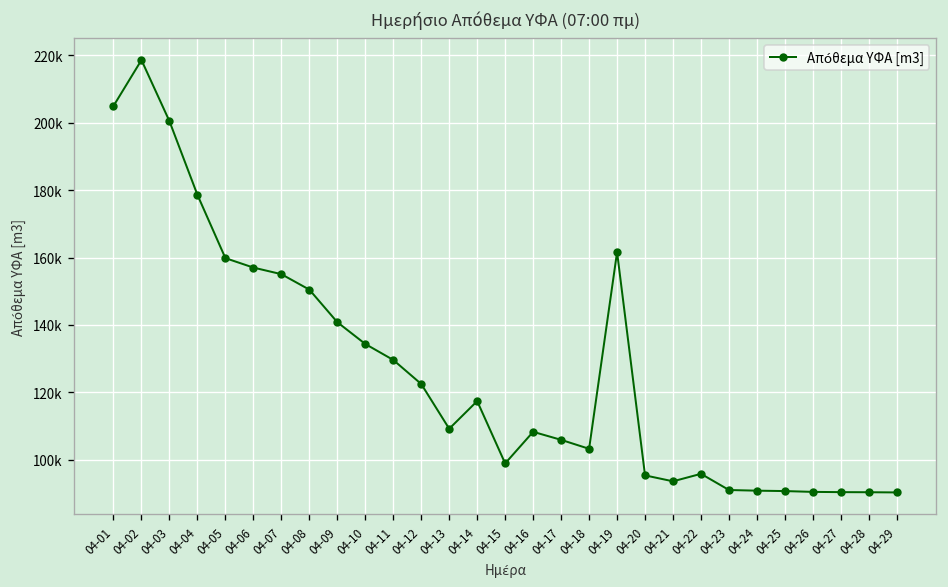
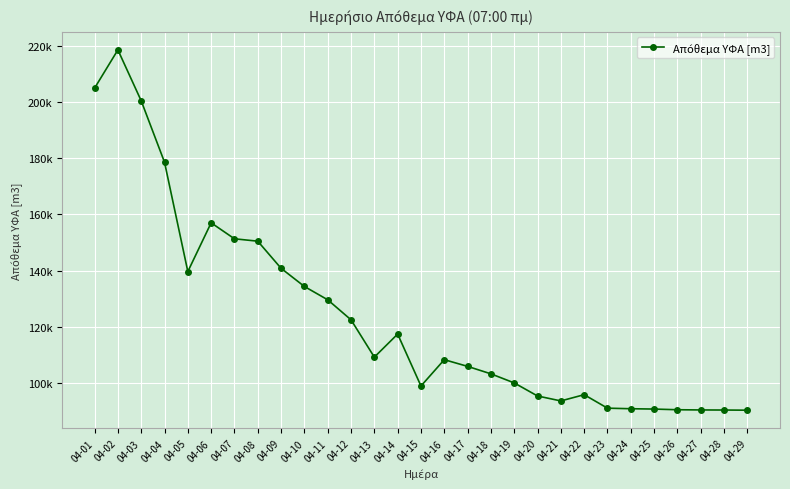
  {
    "04-01": 205000,
    "04-02": 219000,
    "04-03": 200000,
    "04-04": 179000,
-   "04-05": 160000,
+   "04-05": 140000,
    "04-06": 157000,
-   "04-07": 155000,
+   "04-07": 151000,
    "04-08": 150000,
    "04-09": 141000,
    "04-10": 134000,
    "04-11": 130000,
    "04-12": 122000,
    "04-13": 109000,
    "04-14": 117000,
    "04-15": 99000,
    "04-16": 108000,
    "04-17": 106000,
    "04-18": 103000,
-   "04-19": 162000,
+   "04-19": 100000,
    "04-20": 95000,
    "04-21": 94000,
    "04-22": 96000,
    "04-23": 91000,
    "04-24": 91000,
    "04-25": 91000,
    "04-26": 90000,
    "04-27": 90000,
    "04-28": 90000,
    "04-29": 90000
  }
